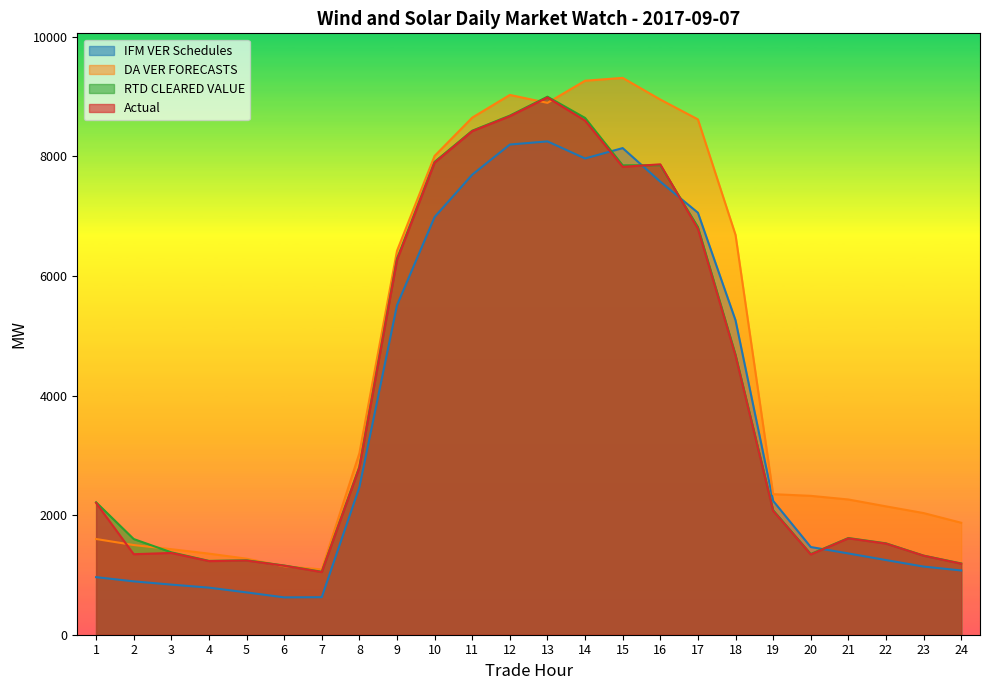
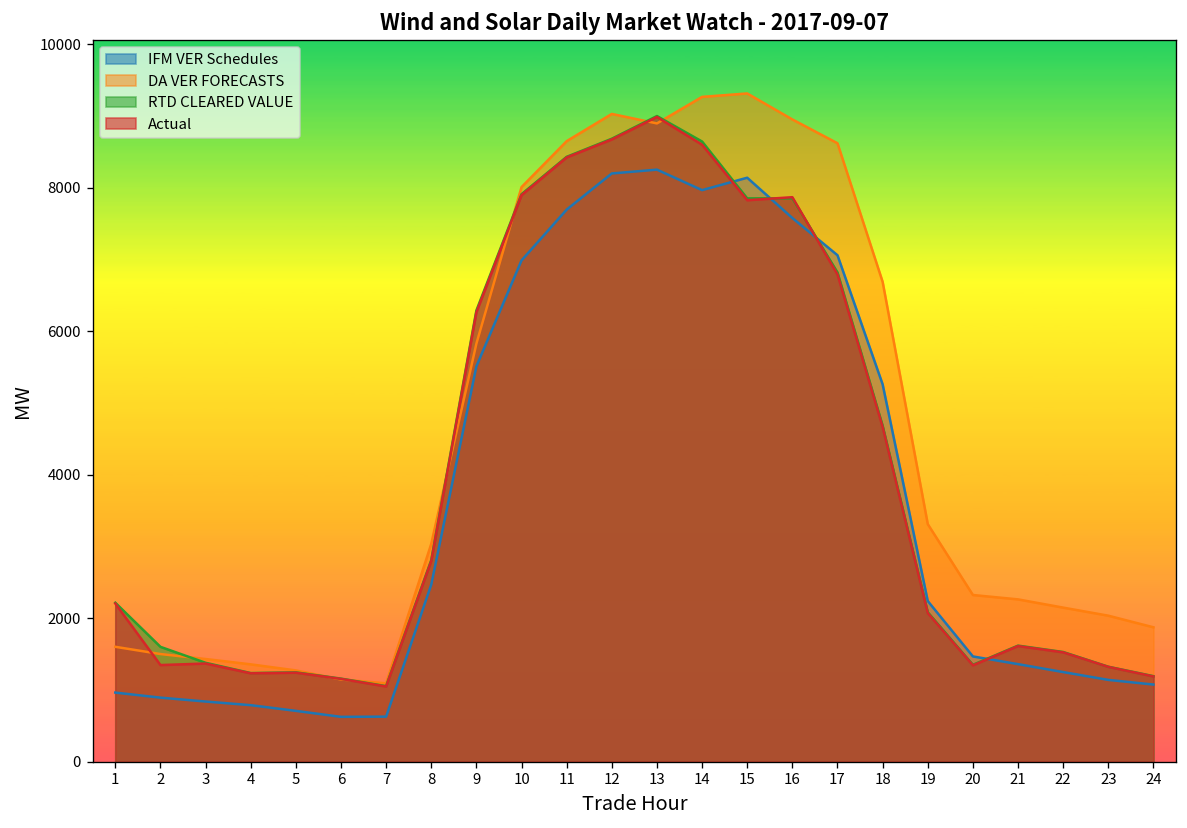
  {
    "IFM VER Schedules": {
      "1": 1000,
      "2": 900,
      "3": 800,
      "4": 800,
      "5": 700,
      "6": 600,
      "7": 600,
      "8": 2500,
      "9": 5500,
      "10": 7000,
      "11": 7700,
      "12": 8200,
      "13": 8300,
      "14": 8000,
      "15": 8100,
      "16": 7600,
      "17": 7100,
      "18": 5300,
      "19": 2200,
      "20": 1500,
      "21": 1400,
      "22": 1200,
      "23": 1100,
      "24": 1100
    },
    "DA VER FORECASTS": {
      "1": 1600,
      "2": 1500,
      "3": 1400,
      "4": 1400,
      "8": 3000,
-     "9": 6400,
+     "9": 5800,
      "10": 8000,
      "11": 8600,
      "12": 9000,
      "13": 8900,
      "14": 9300,
      "15": 9300,
      "16": 9000,
      "17": 8600,
      "18": 6700,
-     "19": 2400,
+     "19": 3300,
      "20": 2300,
      "21": 2300,
      "22": 2100,
      "23": 2000,
      "24": 1900
    },
    "RTD CLEARED VALUE": {
      "2": 1600,
      "14": 8600
    },
    "Actual": {
      "2": 1300,
      "14": 8600
    }
  }
